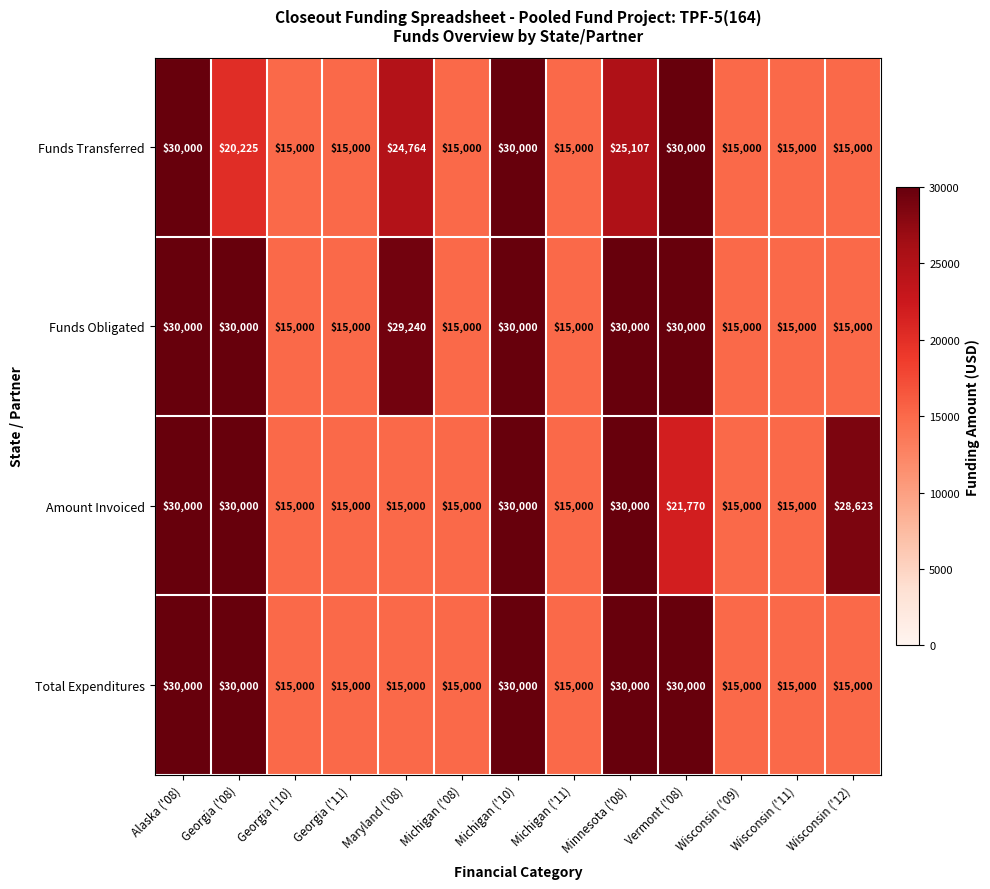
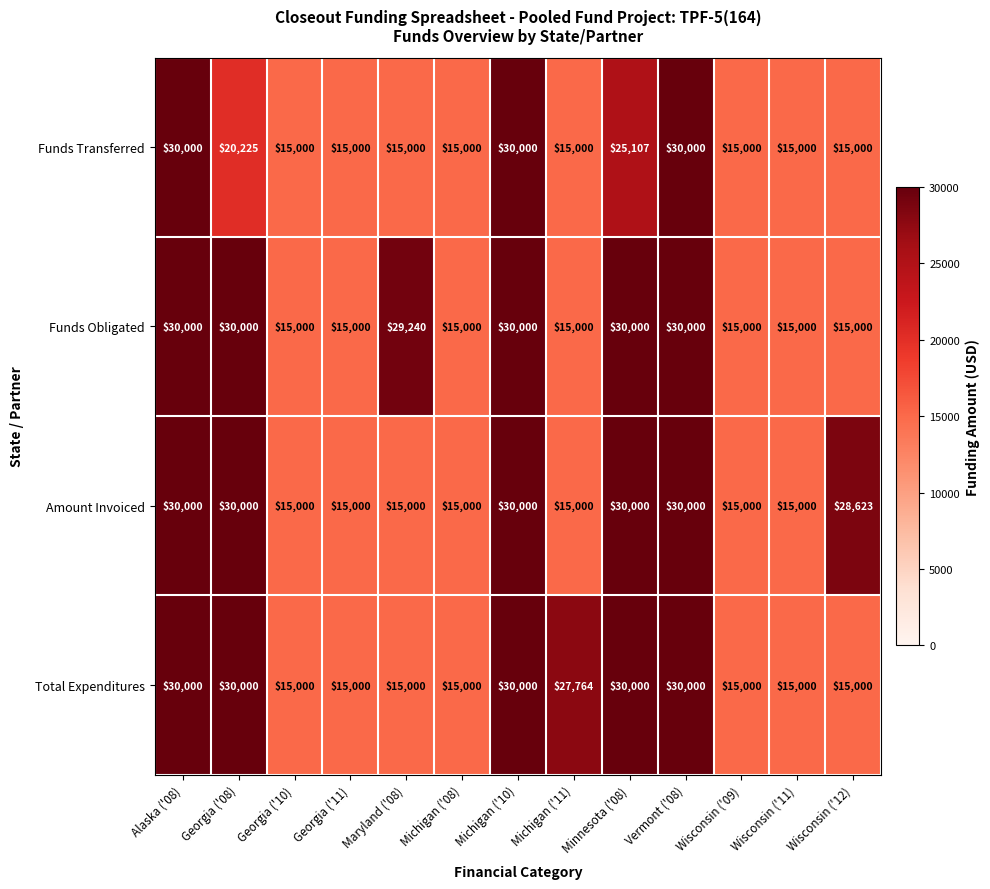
  {
    "Funds Transferred": {
      "Alaska ('08)": "$30,000",
      "Georgia ('08)": "$20,225",
      "Georgia ('10)": "$15,000",
      "Georgia ('11)": "$15,000",
-     "Maryland ('08)": "$24,764",
+     "Maryland ('08)": "$15,000",
      "Michigan ('08)": "$15,000",
      "Michigan ('10)": "$30,000",
      "Michigan ('11)": "$15,000",
      "Minnesota ('08)": "$25,107",
      "Vermont ('08)": "$30,000",
      "Wisconsin ('09)": "$15,000",
      "Wisconsin ('11)": "$15,000",
      "Wisconsin ('12)": "$15,000"
    },
    "Funds Obligated": {
      "Alaska ('08)": "$30,000",
      "Georgia ('08)": "$30,000",
      "Georgia ('10)": "$15,000",
      "Georgia ('11)": "$15,000",
      "Maryland ('08)": "$29,240",
      "Michigan ('08)": "$15,000",
      "Michigan ('10)": "$30,000",
      "Michigan ('11)": "$15,000",
      "Minnesota ('08)": "$30,000",
      "Vermont ('08)": "$30,000",
      "Wisconsin ('09)": "$15,000",
      "Wisconsin ('11)": "$15,000",
      "Wisconsin ('12)": "$15,000"
    },
    "Amount Invoiced": {
      "Alaska ('08)": "$30,000",
      "Georgia ('08)": "$30,000",
      "Georgia ('10)": "$15,000",
      "Georgia ('11)": "$15,000",
      "Maryland ('08)": "$15,000",
      "Michigan ('08)": "$15,000",
      "Michigan ('10)": "$30,000",
      "Michigan ('11)": "$15,000",
      "Minnesota ('08)": "$30,000",
-     "Vermont ('08)": "$21,770",
+     "Vermont ('08)": "$30,000",
      "Wisconsin ('09)": "$15,000",
      "Wisconsin ('11)": "$15,000",
      "Wisconsin ('12)": "$28,623"
    },
    "Total Expenditures": {
      "Alaska ('08)": "$30,000",
      "Georgia ('08)": "$30,000",
      "Georgia ('10)": "$15,000",
      "Georgia ('11)": "$15,000",
      "Maryland ('08)": "$15,000",
      "Michigan ('08)": "$15,000",
      "Michigan ('10)": "$30,000",
-     "Michigan ('11)": "$15,000",
+     "Michigan ('11)": "$27,764",
      "Minnesota ('08)": "$30,000",
      "Vermont ('08)": "$30,000",
      "Wisconsin ('09)": "$15,000",
      "Wisconsin ('11)": "$15,000",
      "Wisconsin ('12)": "$15,000"
    }
  }
